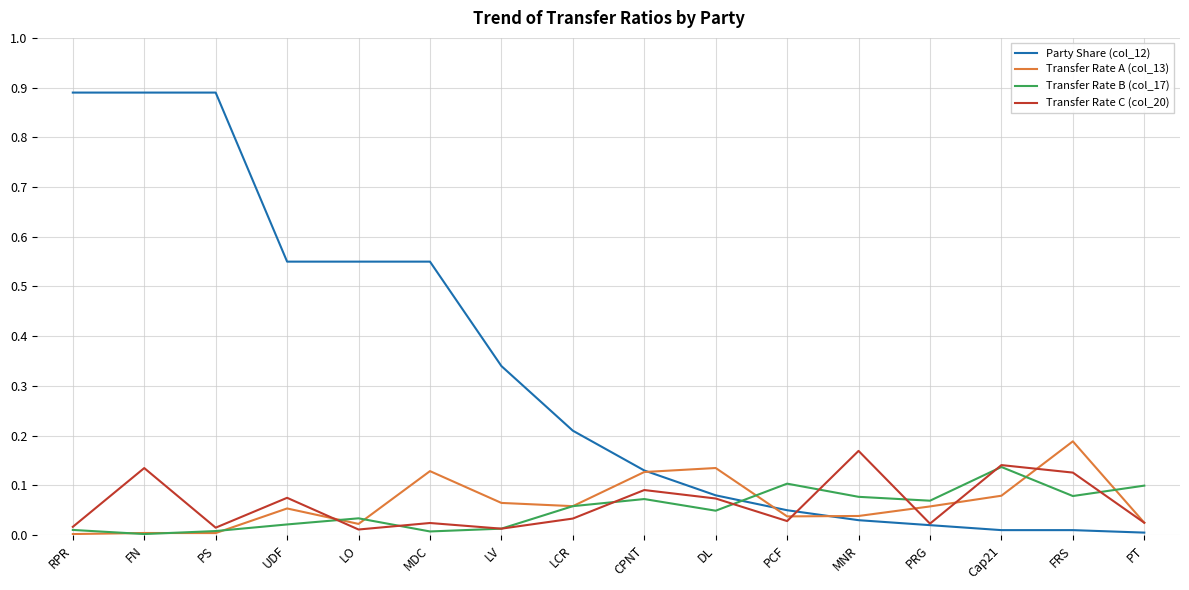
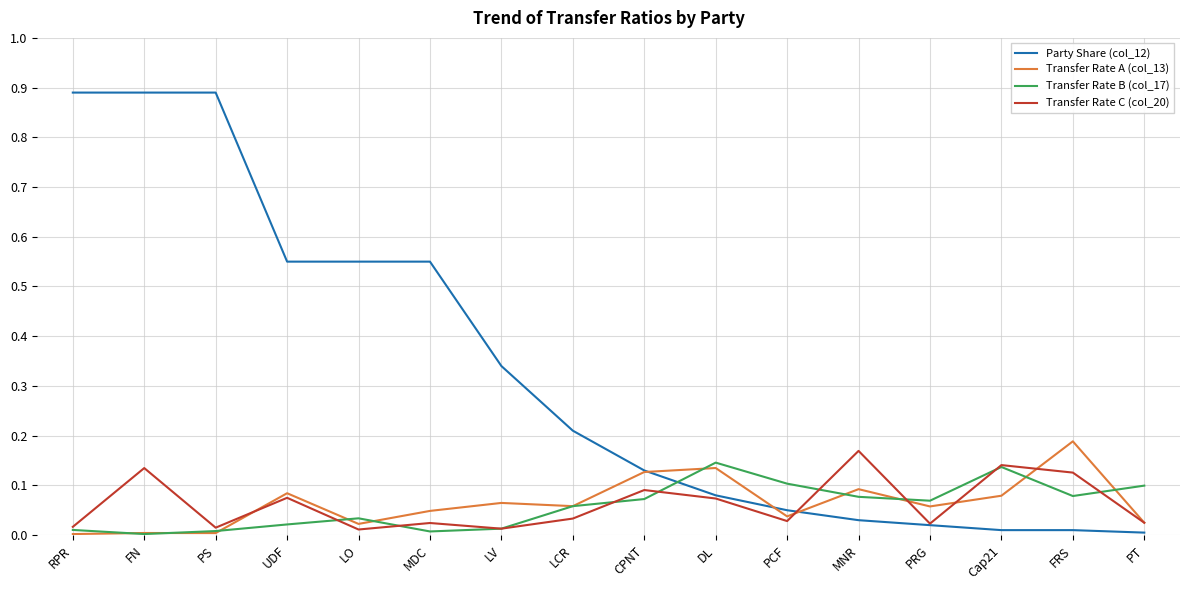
  {
    "Party Share (col_12)": {
      "RPR": 0.89,
      "FN": 0.89,
      "PS": 0.89,
      "UDF": 0.55,
      "LO": 0.55,
      "MDC": 0.55,
      "LV": 0.34,
      "LCR": 0.21,
      "DL": 0.08,
      "PCF": 0.05,
      "MNR": 0.03,
      "Cap21": 0.01,
      "FRS": 0.01,
      "PT": 0.01
    },
    "Transfer Rate A (col_13)": {
      "RPR": 0.00,
-     "UDF": 0.05,
+     "UDF": 0.08,
      "LO": 0.02,
-     "MDC": 0.13,
+     "MDC": 0.05,
      "LV": 0.06,
      "DL": 0.13,
      "PCF": 0.04,
-     "MNR": 0.04,
+     "MNR": 0.09,
      "PRG": 0.06,
      "Cap21": 0.08,
      "FRS": 0.19
    },
    "Transfer Rate B (col_17)": {
      "RPR": 0.01,
      "UDF": 0.02,
      "LO": 0.03,
      "MDC": 0.01,
      "CPNT": 0.07,
-     "DL": 0.05,
+     "DL": 0.15,
      "PCF": 0.10,
      "MNR": 0.08,
      "PRG": 0.07,
      "FRS": 0.08,
      "PT": 0.10
    },
    "Transfer Rate C (col_20)": {
      "RPR": 0.02,
      "FN": 0.13,
      "PS": 0.01,
      "UDF": 0.08,
      "LO": 0.01,
      "MDC": 0.02,
      "LCR": 0.03,
      "CPNT": 0.09,
      "DL": 0.07,
      "PCF": 0.03,
      "MNR": 0.17,
      "FRS": 0.13
    }
  }
